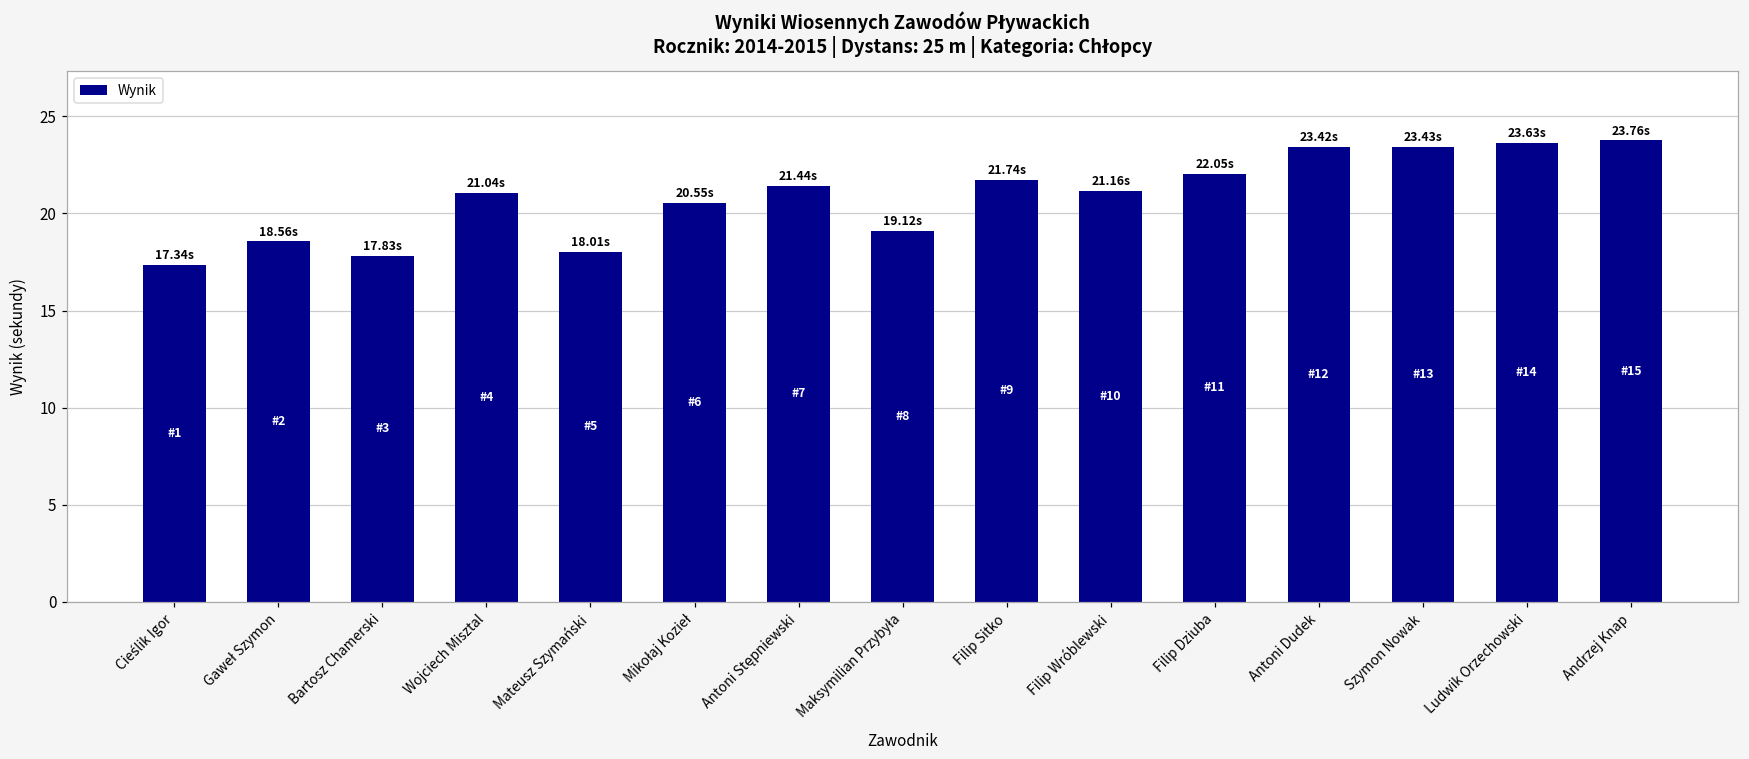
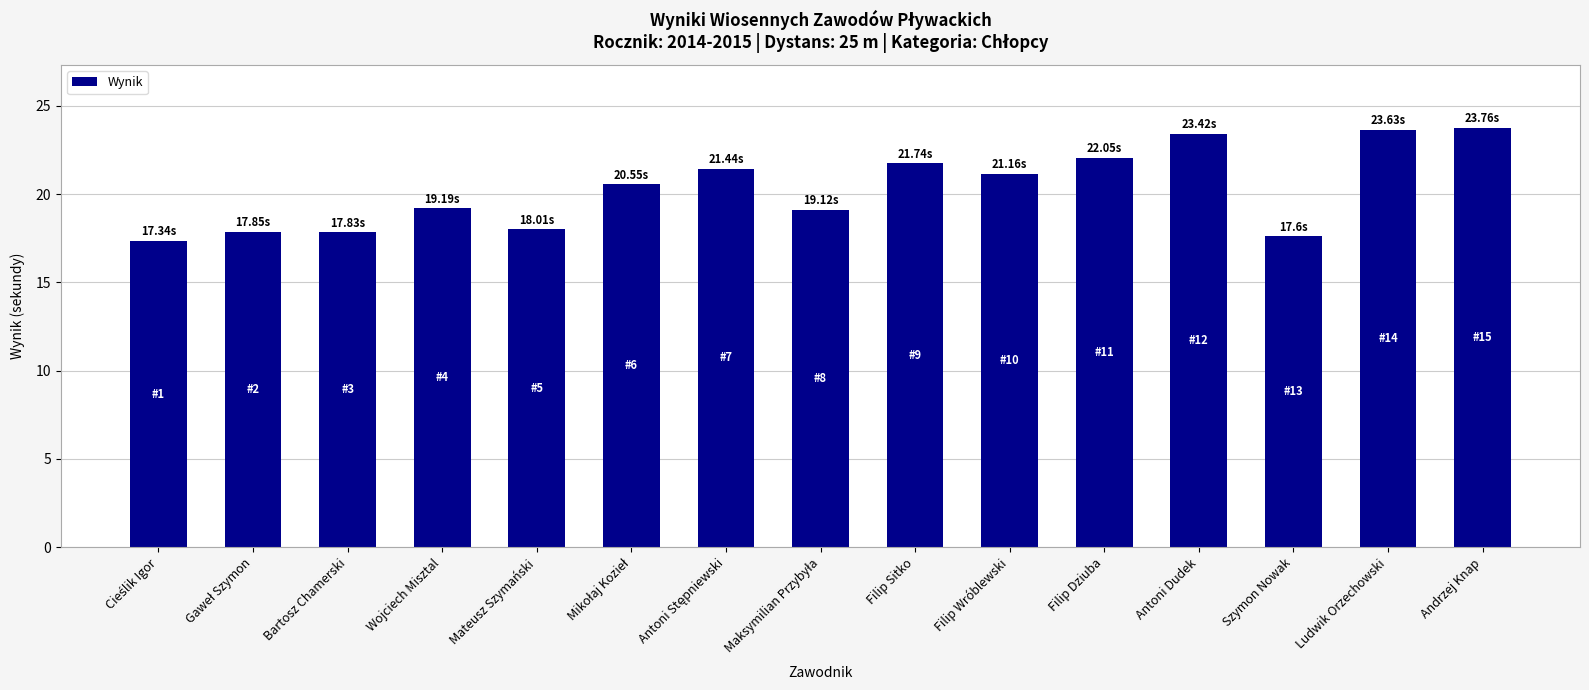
  {
    "Cieślik Igor": "17.34s",
-   "Gaweł Szymon": "18.56s",
+   "Gaweł Szymon": "17.85s",
    "Bartosz Chamerski": "17.83s",
-   "Wojciech Misztal": "21.04s",
+   "Wojciech Misztal": "19.19s",
    "Mateusz Szymański": "18.01s",
    "Mikołaj Kozieł": "20.55s",
    "Antoni Stępniewski": "21.44s",
    "Maksymilian Przybyła": "19.12s",
    "Filip Sitko": "21.74s",
    "Filip Wróblewski": "21.16s",
    "Filip Dziuba": "22.05s",
    "Antoni Dudek": "23.42s",
-   "Szymon Nowak": "23.43s",
+   "Szymon Nowak": "17.6s",
    "Ludwik Orzechowski": "23.63s",
    "Andrzej Knap": "23.76s"
  }
